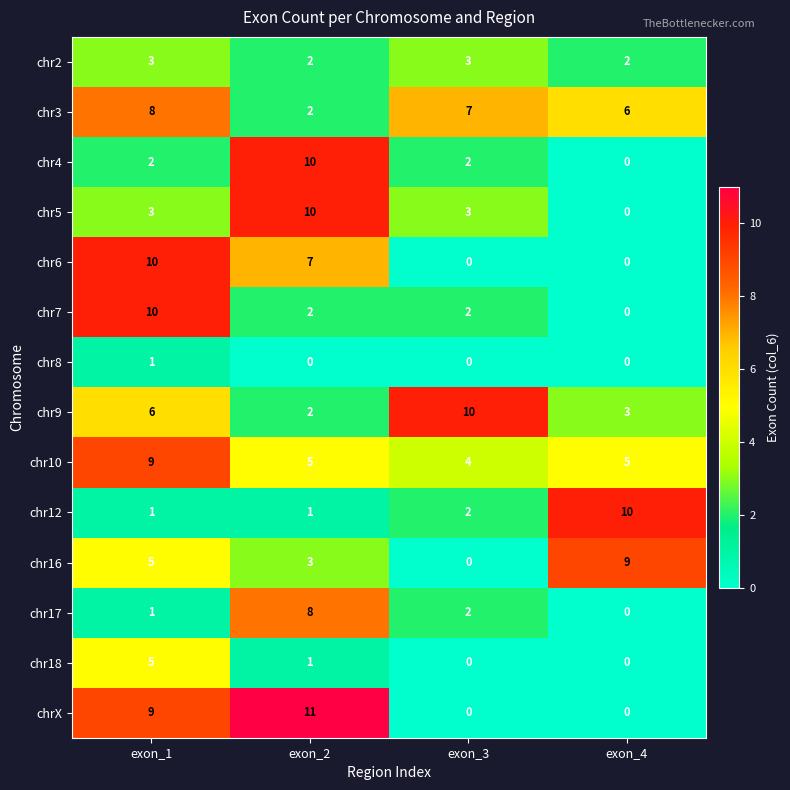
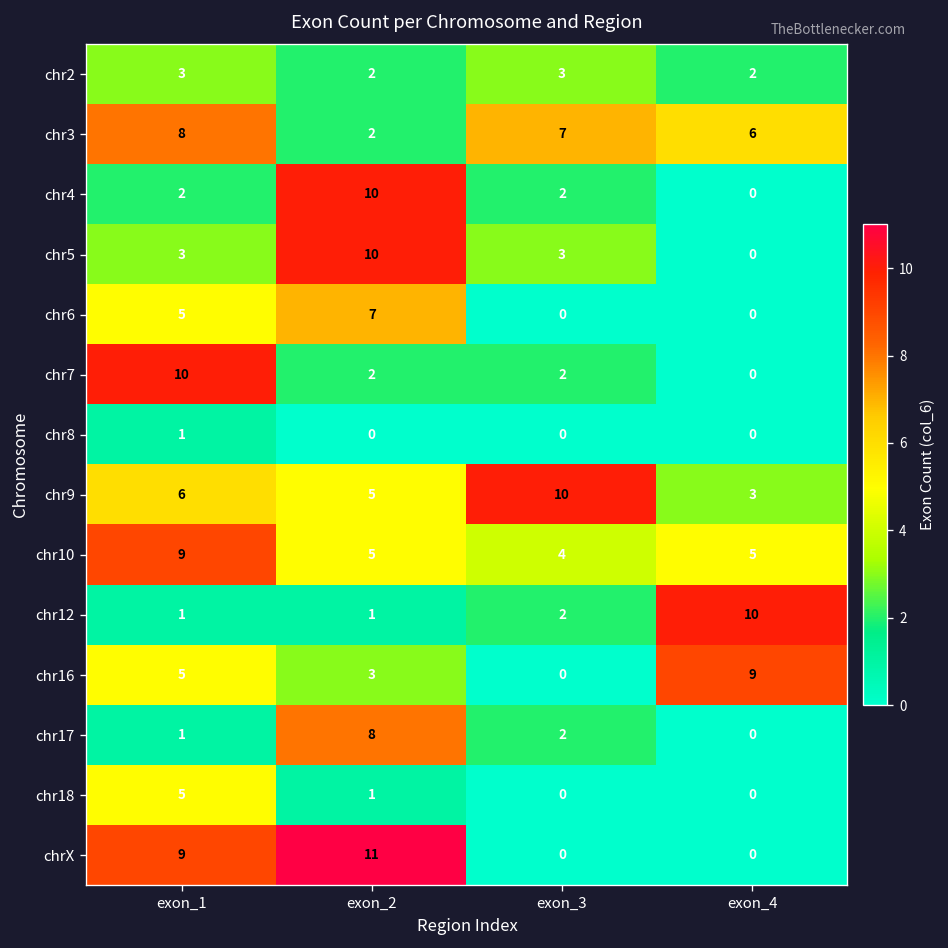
  {
    "chr2": {
      "exon_1": 3,
      "exon_2": 2,
      "exon_3": 3,
      "exon_4": 2
    },
    "chr3": {
      "exon_1": 8,
      "exon_2": 2,
      "exon_3": 7,
      "exon_4": 6
    },
    "chr4": {
      "exon_1": 2,
      "exon_2": 10,
      "exon_3": 2,
      "exon_4": 0
    },
    "chr5": {
      "exon_1": 3,
      "exon_2": 10,
      "exon_3": 3,
      "exon_4": 0
    },
    "chr6": {
-     "exon_1": 10,
+     "exon_1": 5,
      "exon_2": 7,
      "exon_3": 0,
      "exon_4": 0
    },
    "chr7": {
      "exon_1": 10,
      "exon_2": 2,
      "exon_3": 2,
      "exon_4": 0
    },
    "chr8": {
      "exon_1": 1,
      "exon_2": 0,
      "exon_3": 0,
      "exon_4": 0
    },
    "chr9": {
      "exon_1": 6,
-     "exon_2": 2,
+     "exon_2": 5,
      "exon_3": 10,
      "exon_4": 3
    },
    "chr10": {
      "exon_1": 9,
      "exon_2": 5,
      "exon_3": 4,
      "exon_4": 5
    },
    "chr12": {
      "exon_1": 1,
      "exon_2": 1,
      "exon_3": 2,
      "exon_4": 10
    },
    "chr16": {
      "exon_1": 5,
      "exon_2": 3,
      "exon_3": 0,
      "exon_4": 9
    },
    "chr17": {
      "exon_1": 1,
      "exon_2": 8,
      "exon_3": 2,
      "exon_4": 0
    },
    "chr18": {
      "exon_1": 5,
      "exon_2": 1,
      "exon_3": 0,
      "exon_4": 0
    },
    "chrX": {
      "exon_1": 9,
      "exon_2": 11,
      "exon_3": 0,
      "exon_4": 0
    }
  }
